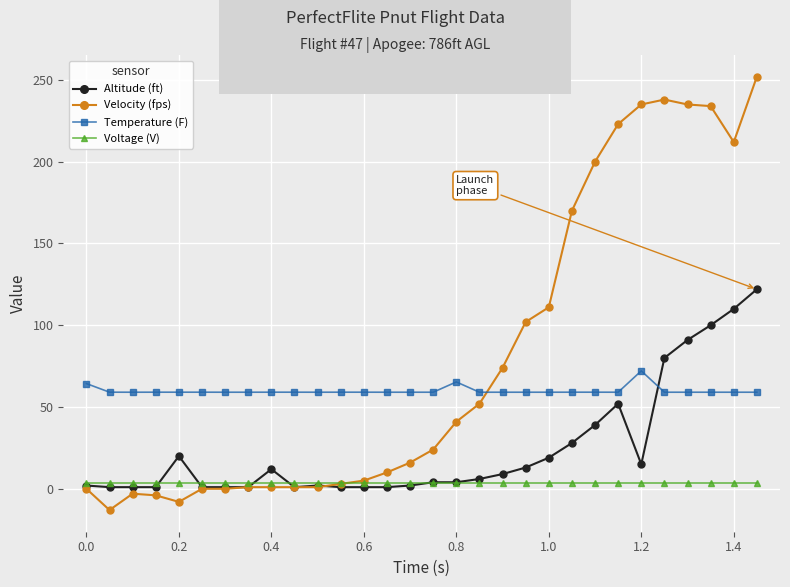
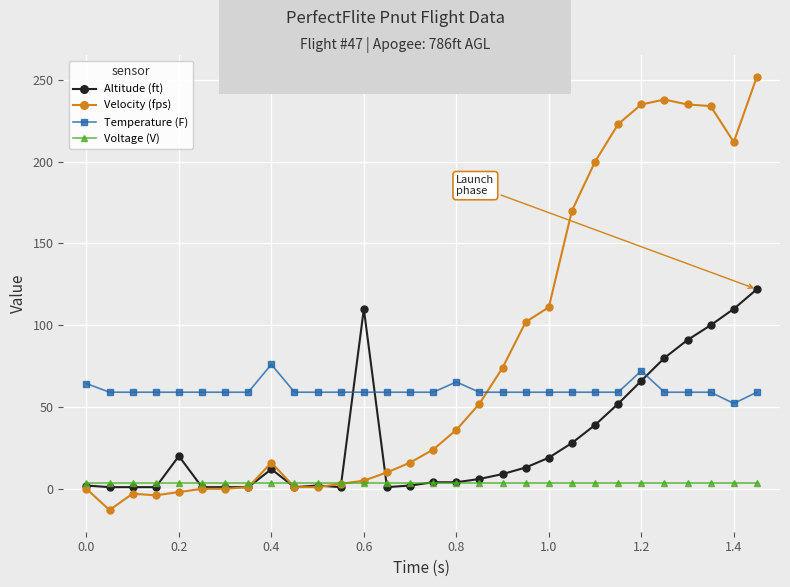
  {
    "Altitude (ft)": {
      "0.0": 2,
      "0.2": 20,
      "0.4": 12,
-     "0.6": 1,
+     "0.6": 110,
      "1.0": 19,
-     "1.2": 15,
+     "1.2": 66,
      "1.4": 110
    },
    "Velocity (fps)": {
      "0.0": 0,
-     "0.2": -8,
-     "0.4": 1,
-     "0.8": 41,
+     "0.2": -2,
+     "0.4": 16,
+     "0.8": 36,
      "1.0": 111,
      "1.2": 235,
      "1.4": 212
    },
    "Temperature (F)": {
      "0.0": 64,
      "0.2": 59,
-     "0.4": 59,
+     "0.4": 76,
      "0.6": 59,
      "0.8": 65,
      "1.0": 59,
      "1.2": 72,
-     "1.4": 59
+     "1.4": 52
    },
    "Voltage (V)": {
      "0.0": 4,
      "0.2": 4,
      "0.4": 4,
      "1.0": 4,
      "1.2": 4,
      "1.4": 4
    }
  }
